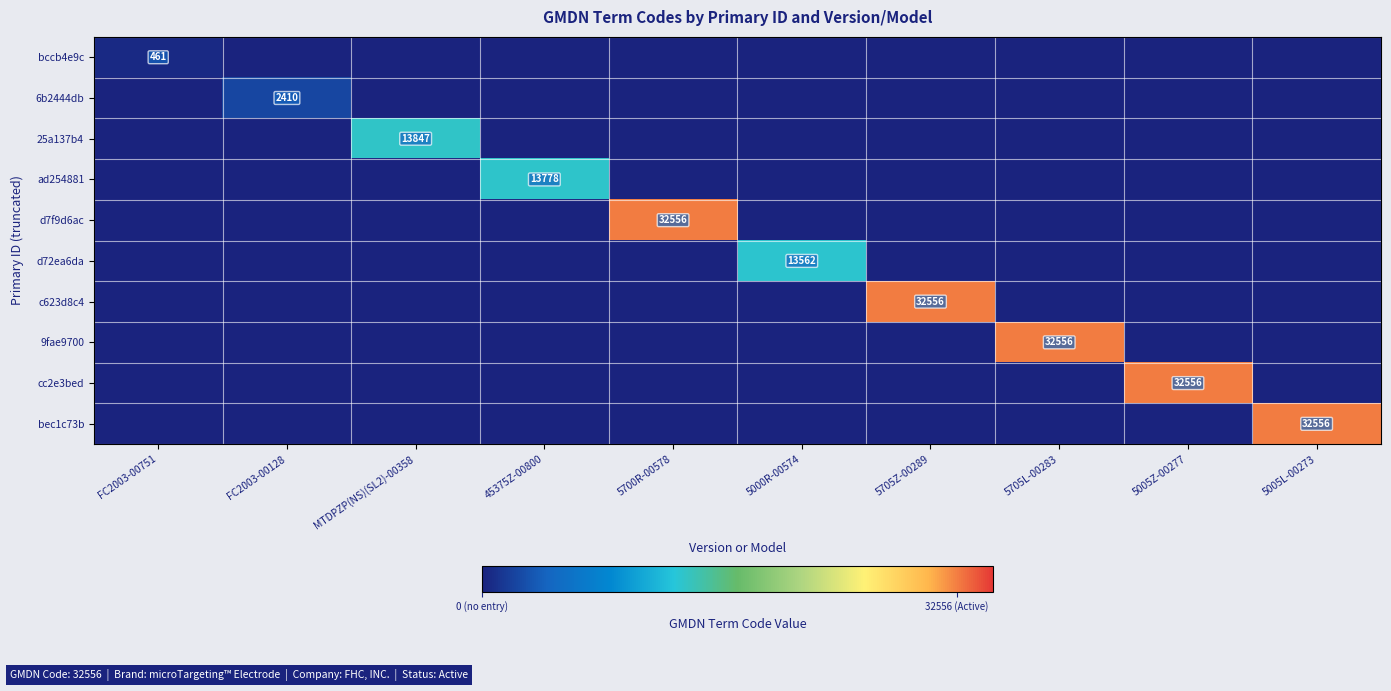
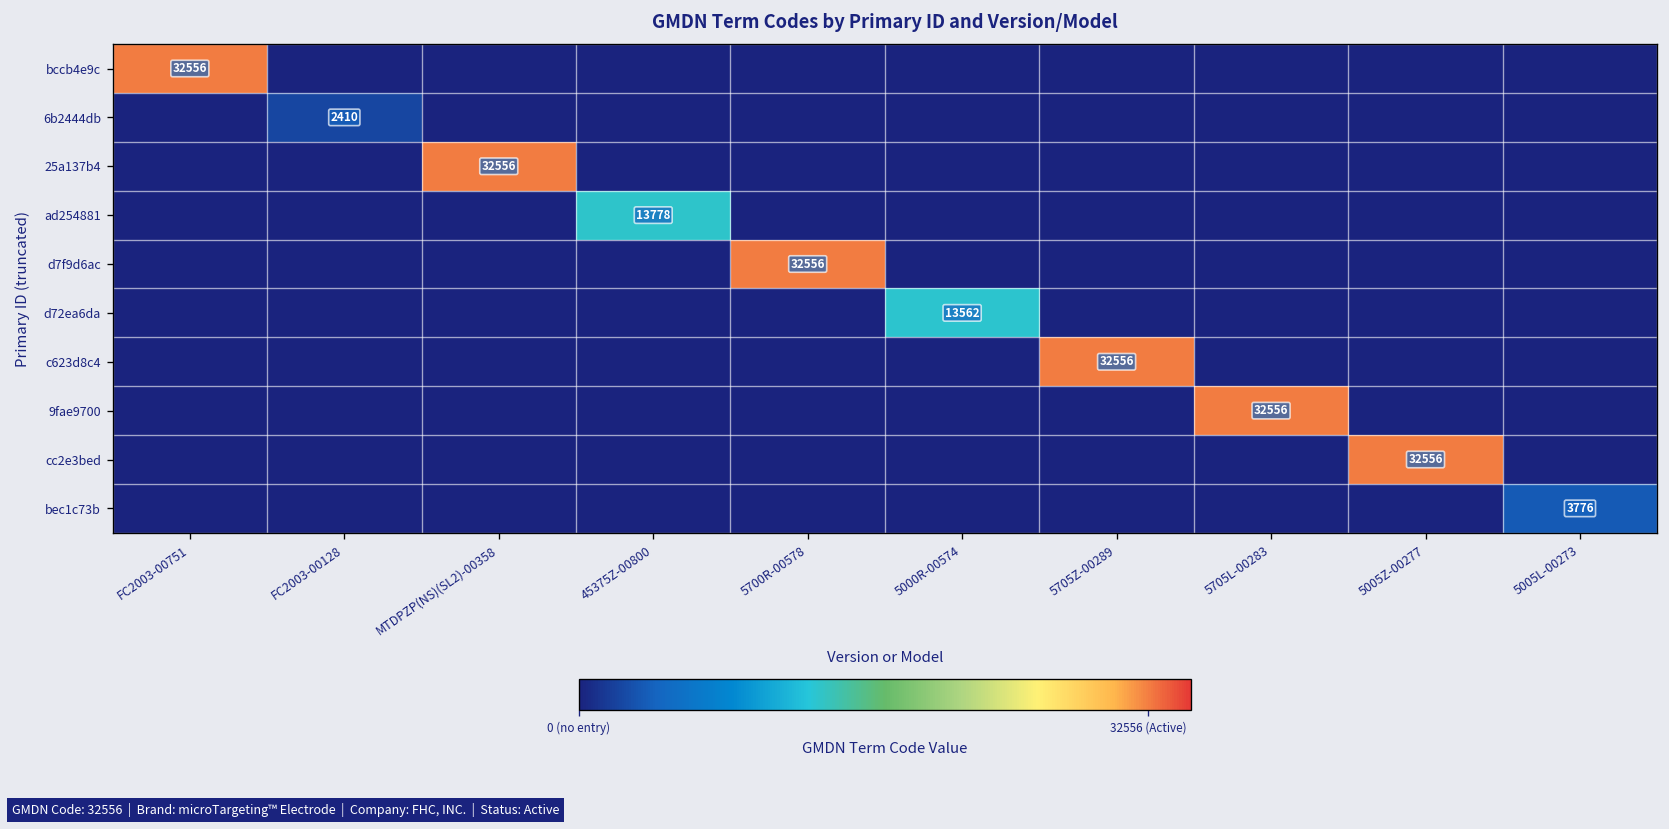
  {
    "bccb4e9c": {
-     "FC2003-00751": 461
+     "FC2003-00751": 32556
    },
    "25a137b4": {
-     "MTDPZP(NS)(SL2)-00358": 13847
+     "MTDPZP(NS)(SL2)-00358": 32556
    },
    "bec1c73b": {
-     "5005L-00273": 32556
+     "5005L-00273": 3776
    }
  }
